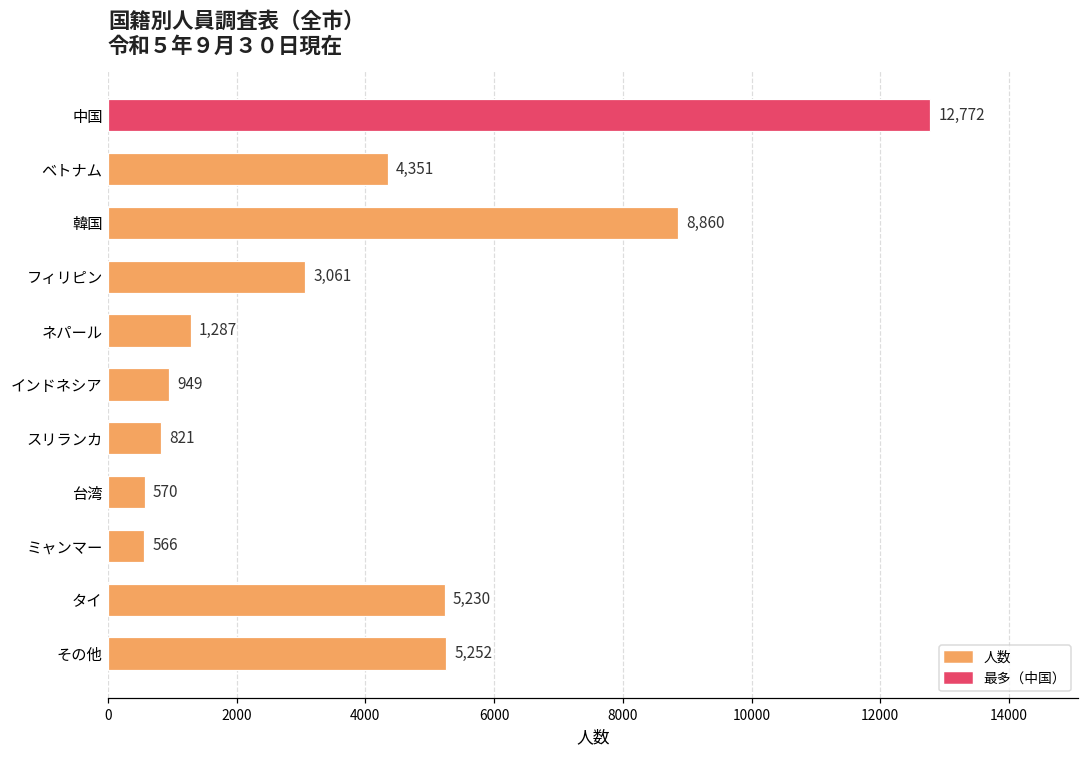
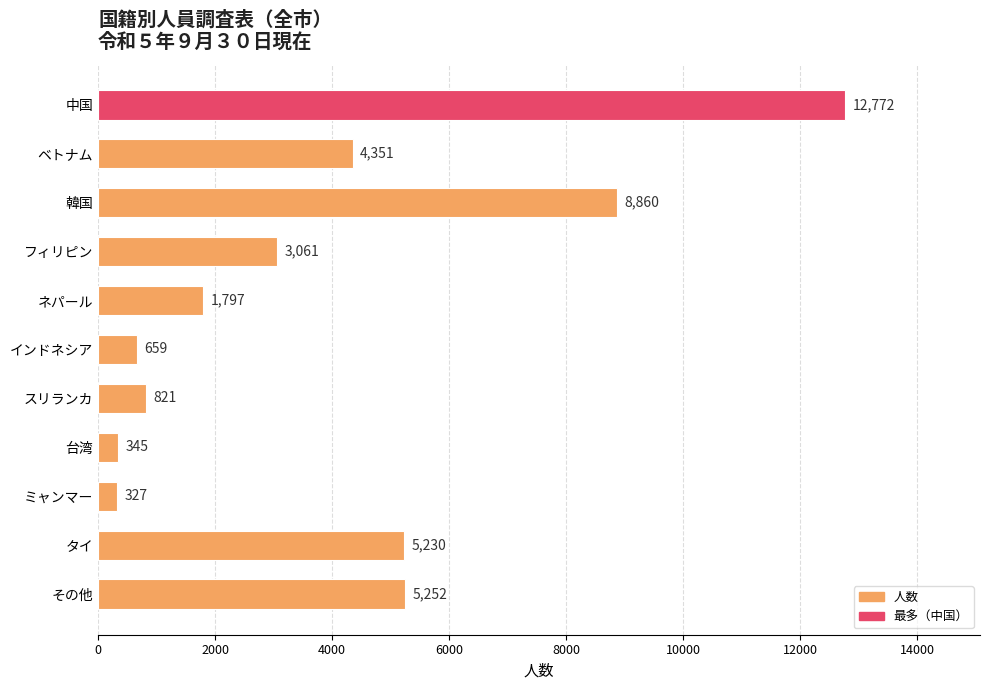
  {
    "中国": "12,772",
    "ベトナム": "4,351",
    "韓国": "8,860",
    "フィリピン": "3,061",
-   "ネパール": "1,287",
-   "インドネシア": "949",
+   "ネパール": "1,797",
+   "インドネシア": "659",
    "スリランカ": "821",
-   "台湾": "570",
-   "ミャンマー": "566",
+   "台湾": "345",
+   "ミャンマー": "327",
    "タイ": "5,230",
    "その他": "5,252"
  }
